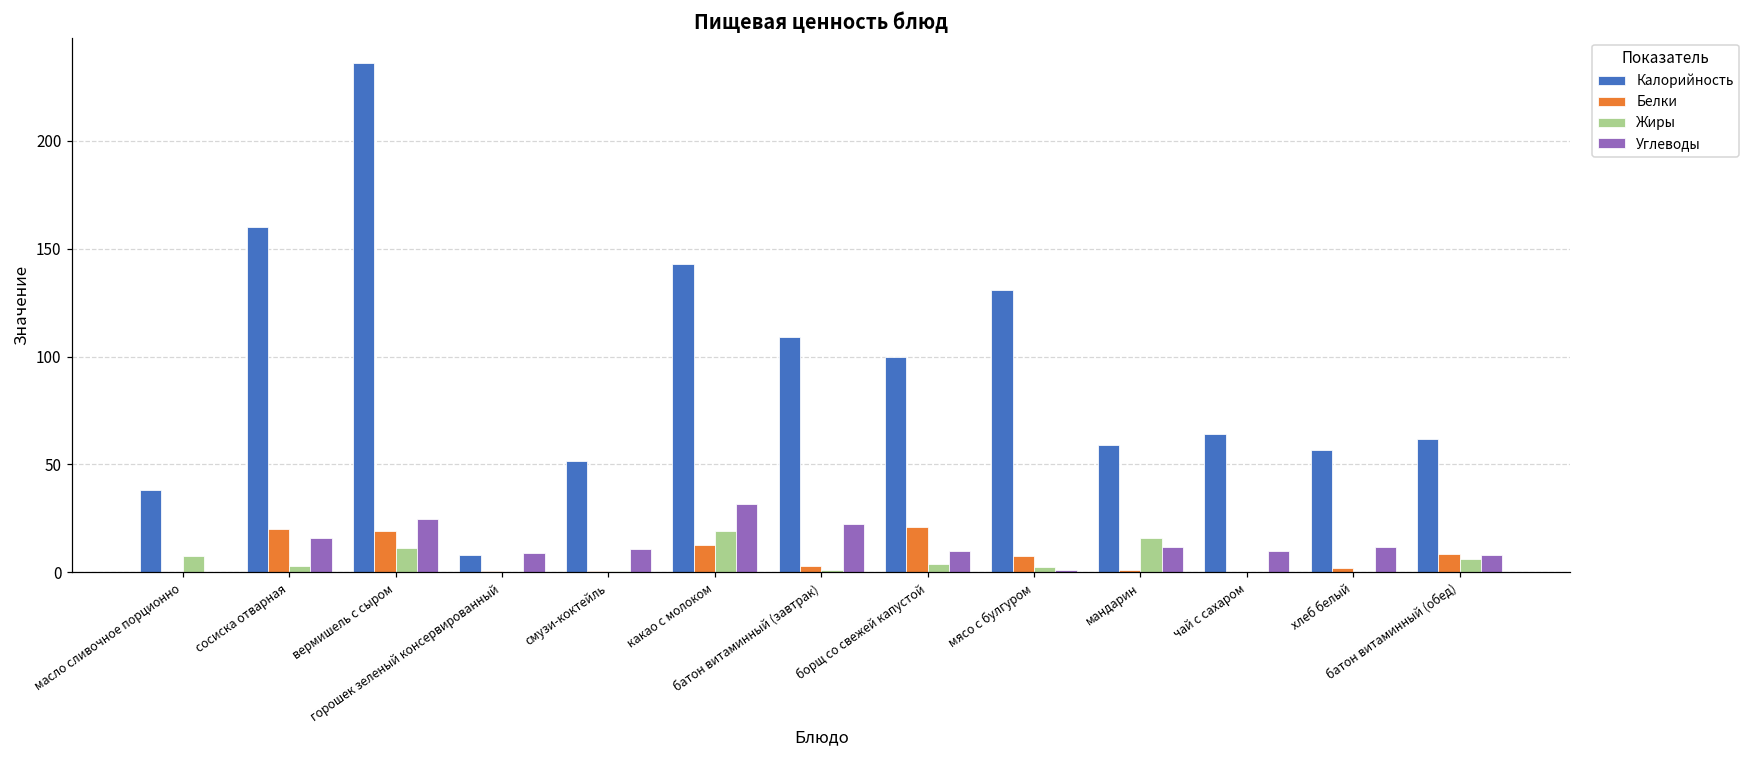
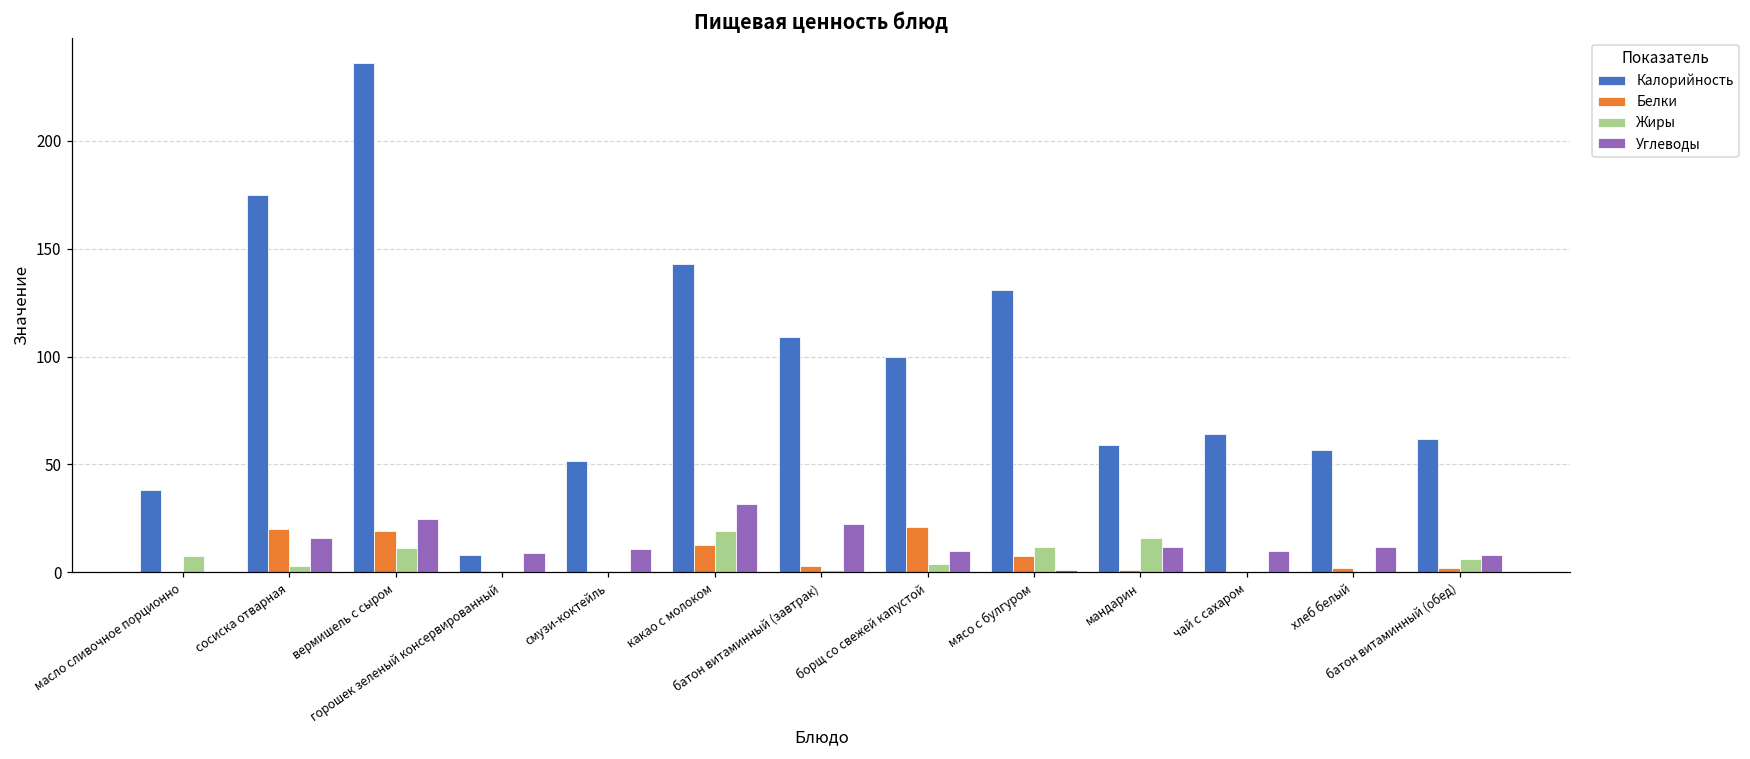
  {
    "Калорийность": {
      "масло сливочное порционно": 38,
-     "сосиска отварная": 160,
+     "сосиска отварная": 175,
      "вермишель с сыром": 236,
      "горошек зеленый консервированный": 8,
      "смузи-коктейль": 52,
      "какао с молоком": 143,
      "батон витаминный (завтрак)": 109,
      "борщ со свежей капустой": 100,
      "мясо с булгуром": 131,
      "мандарин": 59,
      "чай с сахаром": 64,
      "хлеб белый": 57,
      "батон витаминный (обед)": 62
    },
    "Белки": {
      "сосиска отварная": 20,
      "вермишель с сыром": 19,
      "какао с молоком": 13,
      "батон витаминный (завтрак)": 3,
      "борщ со свежей капустой": 21,
      "мясо с булгуром": 8,
      "хлеб белый": 2,
-     "батон витаминный (обед)": 8
+     "батон витаминный (обед)": 2
    },
    "Жиры": {
      "масло сливочное порционно": 7,
      "сосиска отварная": 3,
      "вермишель с сыром": 11,
      "горошек зеленый консервированный": 0,
      "какао с молоком": 19,
      "борщ со свежей капустой": 4,
-     "мясо с булгуром": 2,
+     "мясо с булгуром": 12,
      "мандарин": 16,
      "батон витаминный (обед)": 6
    },
    "Углеводы": {
      "сосиска отварная": 16,
      "вермишель с сыром": 25,
      "горошек зеленый консервированный": 9,
      "смузи-коктейль": 11,
      "какао с молоком": 32,
      "батон витаминный (завтрак)": 22,
      "борщ со свежей капустой": 10,
      "мандарин": 12,
      "чай с сахаром": 10,
      "хлеб белый": 12,
      "батон витаминный (обед)": 8
    }
  }
